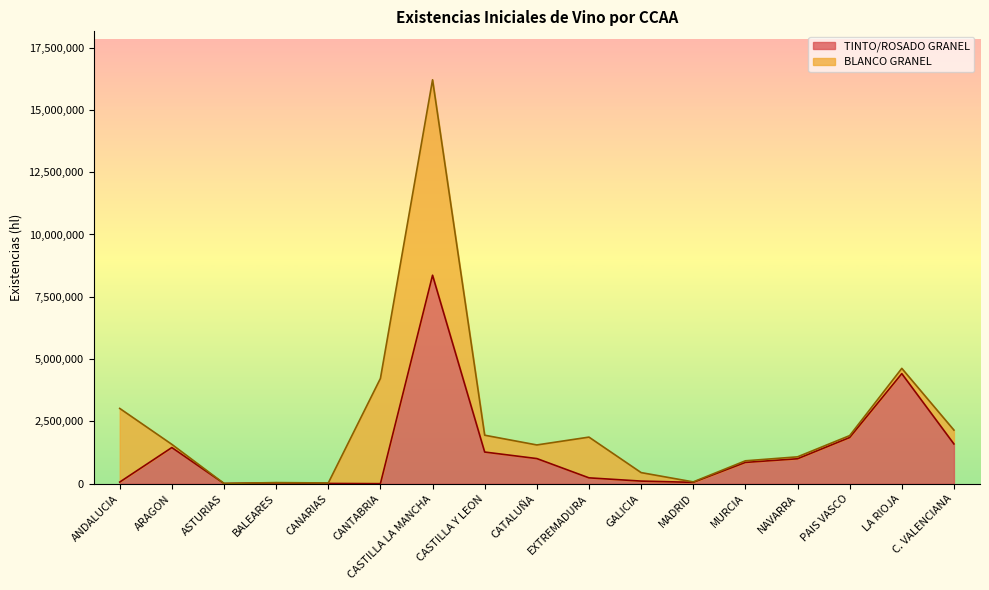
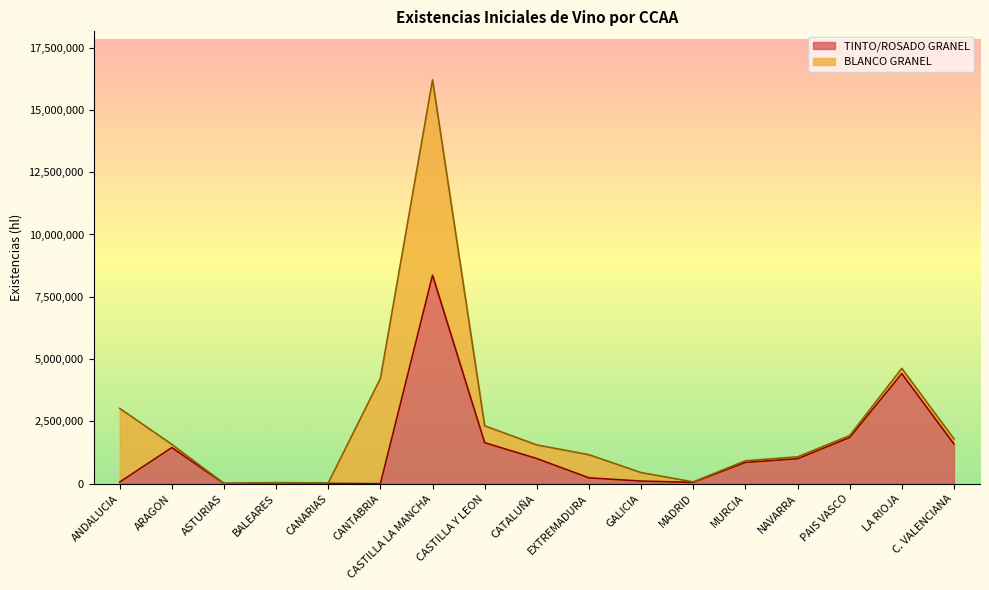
  {
    "TINTO/ROSADO GRANEL": {
      "ANDALUCIA": "100,000",
      "ARAGON": "1,500,000",
      "CANTABRIA": "0",
      "CASTILLA LA MANCHA": "8,400,000",
-     "CASTILLA Y LEON": "1,300,000",
+     "CASTILLA Y LEON": "1,600,000",
      "CATALUÑA": "1,000,000",
      "EXTREMADURA": "200,000",
      "GALICIA": "100,000",
      "LA RIOJA": "4,400,000",
      "C. VALENCIANA": "1,600,000"
    },
    "BLANCO GRANEL": {
      "ANDALUCIA": "3,000,000",
      "ARAGON": "100,000",
      "CANTABRIA": "4,200,000",
      "CASTILLA LA MANCHA": "7,800,000",
      "CASTILLA Y LEON": "700,000",
      "CATALUÑA": "500,000",
-     "EXTREMADURA": "1,600,000",
+     "EXTREMADURA": "900,000",
      "GALICIA": "300,000",
      "LA RIOJA": "200,000",
-     "C. VALENCIANA": "600,000"
+     "C. VALENCIANA": "200,000"
    }
  }
